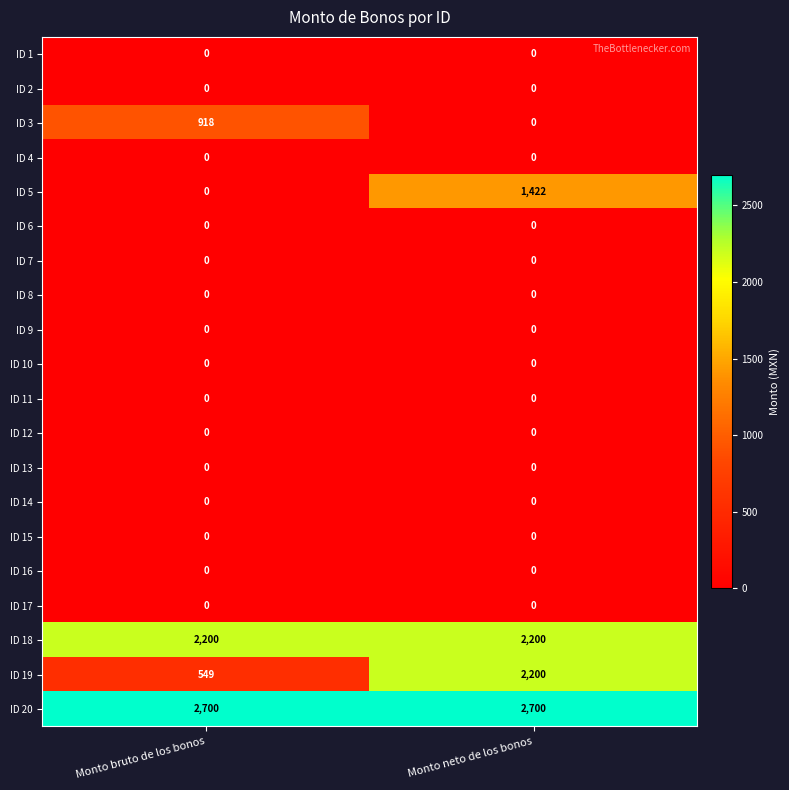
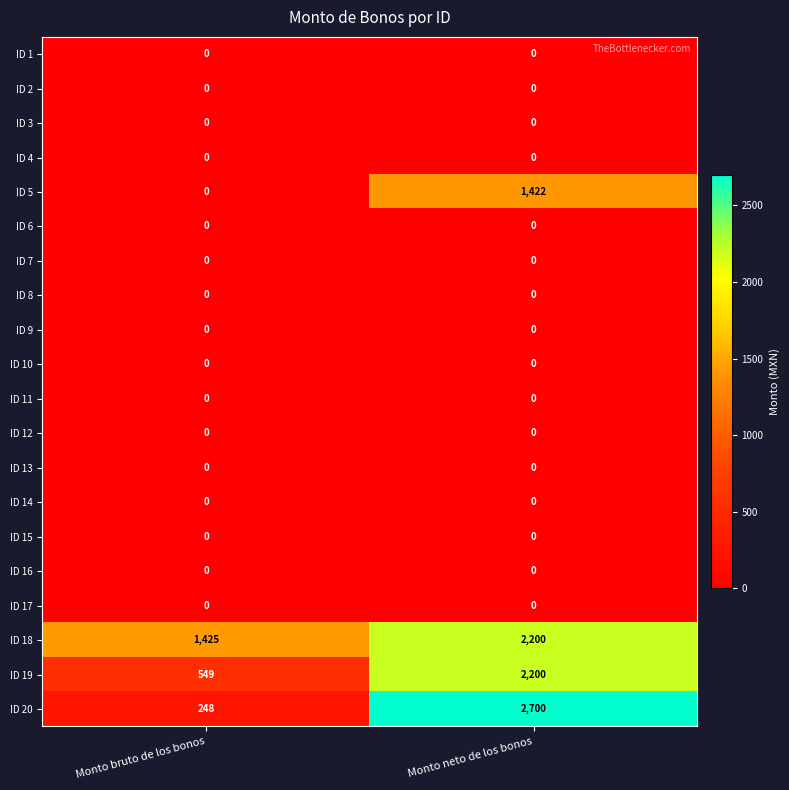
  {
    "ID 1": {
      "Monto bruto de los bonos": "0"
    },
    "ID 2": {
      "Monto bruto de los bonos": "0",
      "Monto neto de los bonos": "0"
    },
    "ID 3": {
-     "Monto bruto de los bonos": "918",
+     "Monto bruto de los bonos": "0",
      "Monto neto de los bonos": "0"
    },
    "ID 4": {
      "Monto bruto de los bonos": "0",
      "Monto neto de los bonos": "0"
    },
    "ID 5": {
      "Monto bruto de los bonos": "0",
      "Monto neto de los bonos": "1,422"
    },
    "ID 6": {
      "Monto bruto de los bonos": "0",
      "Monto neto de los bonos": "0"
    },
    "ID 7": {
      "Monto bruto de los bonos": "0",
      "Monto neto de los bonos": "0"
    },
    "ID 8": {
      "Monto bruto de los bonos": "0",
      "Monto neto de los bonos": "0"
    },
    "ID 9": {
      "Monto bruto de los bonos": "0",
      "Monto neto de los bonos": "0"
    },
    "ID 10": {
      "Monto bruto de los bonos": "0",
      "Monto neto de los bonos": "0"
    },
    "ID 11": {
      "Monto bruto de los bonos": "0",
      "Monto neto de los bonos": "0"
    },
    "ID 12": {
      "Monto bruto de los bonos": "0",
      "Monto neto de los bonos": "0"
    },
    "ID 13": {
      "Monto bruto de los bonos": "0",
      "Monto neto de los bonos": "0"
    },
    "ID 14": {
      "Monto bruto de los bonos": "0",
      "Monto neto de los bonos": "0"
    },
    "ID 15": {
      "Monto bruto de los bonos": "0",
      "Monto neto de los bonos": "0"
    },
    "ID 16": {
      "Monto bruto de los bonos": "0",
      "Monto neto de los bonos": "0"
    },
    "ID 17": {
      "Monto bruto de los bonos": "0",
      "Monto neto de los bonos": "0"
    },
    "ID 18": {
-     "Monto bruto de los bonos": "2,200",
+     "Monto bruto de los bonos": "1,425",
      "Monto neto de los bonos": "2,200"
    },
    "ID 19": {
      "Monto bruto de los bonos": "549",
      "Monto neto de los bonos": "2,200"
    },
    "ID 20": {
-     "Monto bruto de los bonos": "2,700",
+     "Monto bruto de los bonos": "248",
      "Monto neto de los bonos": "2,700"
    }
  }
